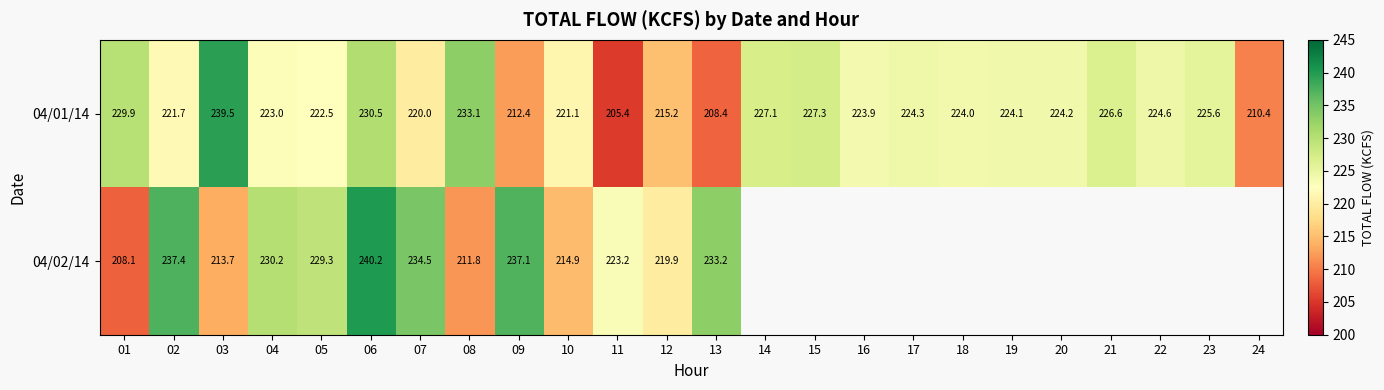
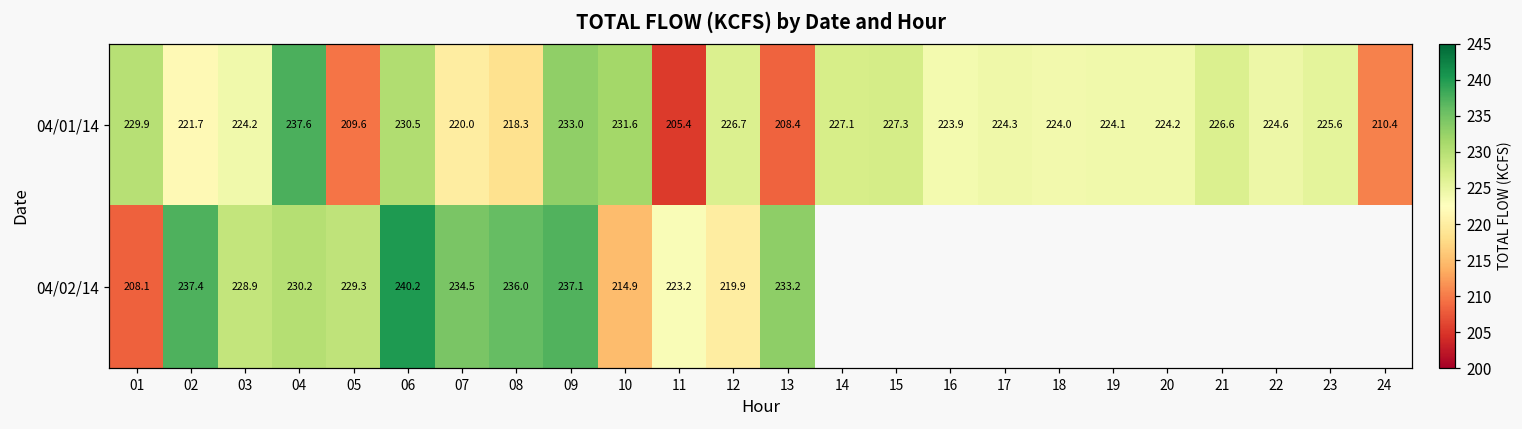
  {
    "04/01/14": {
      "01": 229.9,
      "02": 221.7,
-     "03": 239.5,
-     "04": 223.0,
-     "05": 222.5,
+     "03": 224.2,
+     "04": 237.6,
+     "05": 209.6,
      "06": 230.5,
      "07": 220.0,
-     "08": 233.1,
-     "09": 212.4,
-     "10": 221.1,
+     "08": 218.3,
+     "09": 233.0,
+     "10": 231.6,
      "11": 205.4,
-     "12": 215.2,
+     "12": 226.7,
      "13": 208.4,
      "14": 227.1,
      "15": 227.3,
      "16": 223.9,
      "17": 224.3,
      "18": 224.0,
      "19": 224.1,
      "20": 224.2,
      "21": 226.6,
      "22": 224.6,
      "23": 225.6,
      "24": 210.4
    },
    "04/02/14": {
      "01": 208.1,
      "02": 237.4,
-     "03": 213.7,
+     "03": 228.9,
      "04": 230.2,
      "05": 229.3,
      "06": 240.2,
      "07": 234.5,
-     "08": 211.8,
+     "08": 236.0,
      "09": 237.1,
      "10": 214.9,
      "11": 223.2,
      "12": 219.9,
      "13": 233.2
    }
  }
